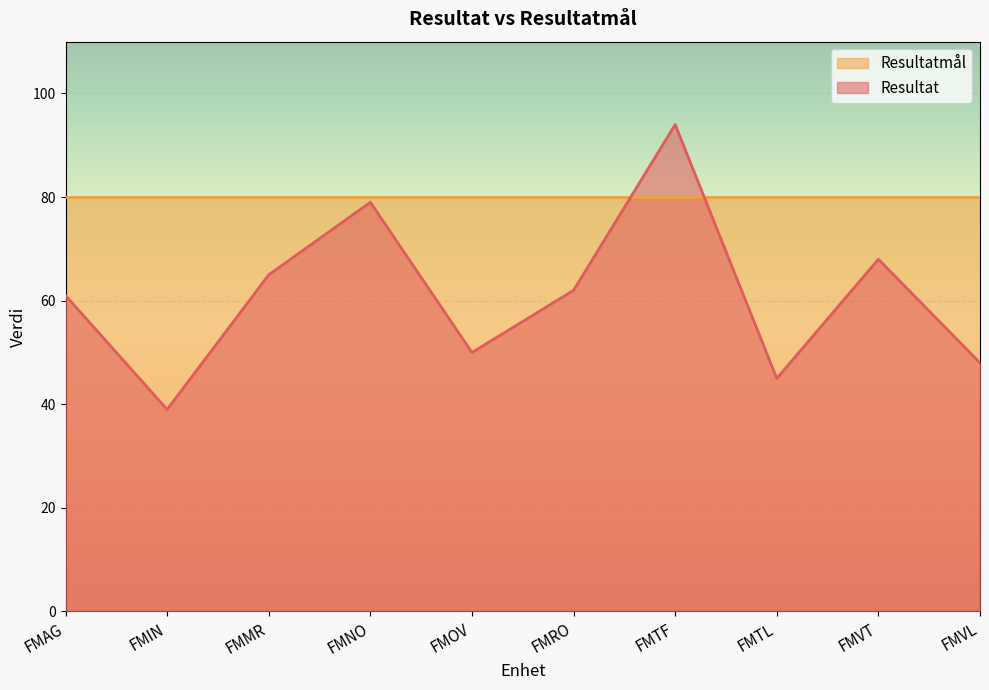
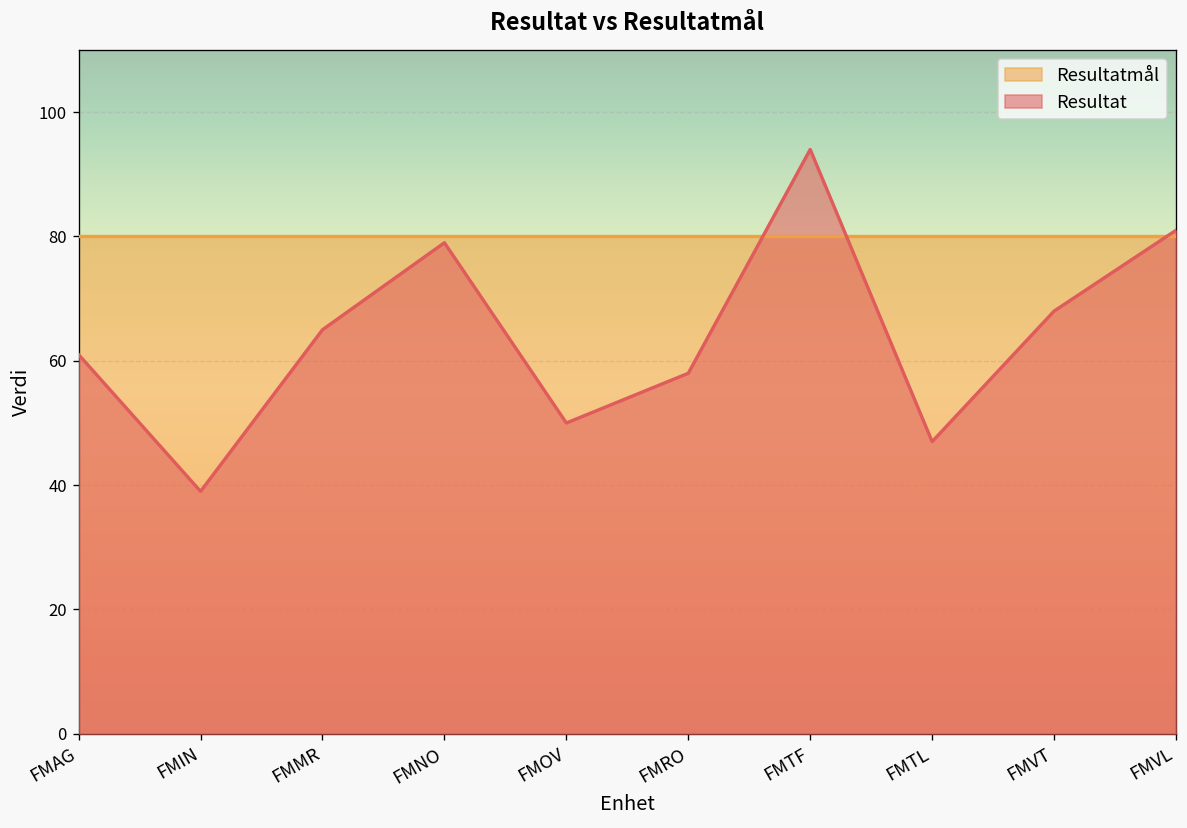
  {
    "Resultatmål": {
      "FMAG": 80,
      "FMIN": 80,
      "FMMR": 80,
      "FMNO": 80,
      "FMOV": 80,
      "FMRO": 80,
      "FMTF": 80,
      "FMTL": 80,
      "FMVT": 80,
      "FMVL": 80
    },
    "Resultat": {
      "FMAG": 61,
      "FMIN": 39,
      "FMMR": 65,
      "FMNO": 79,
      "FMOV": 50,
-     "FMRO": 62,
+     "FMRO": 58,
      "FMTF": 94,
-     "FMTL": 45,
+     "FMTL": 47,
      "FMVT": 68,
-     "FMVL": 48
+     "FMVL": 81
    }
  }
